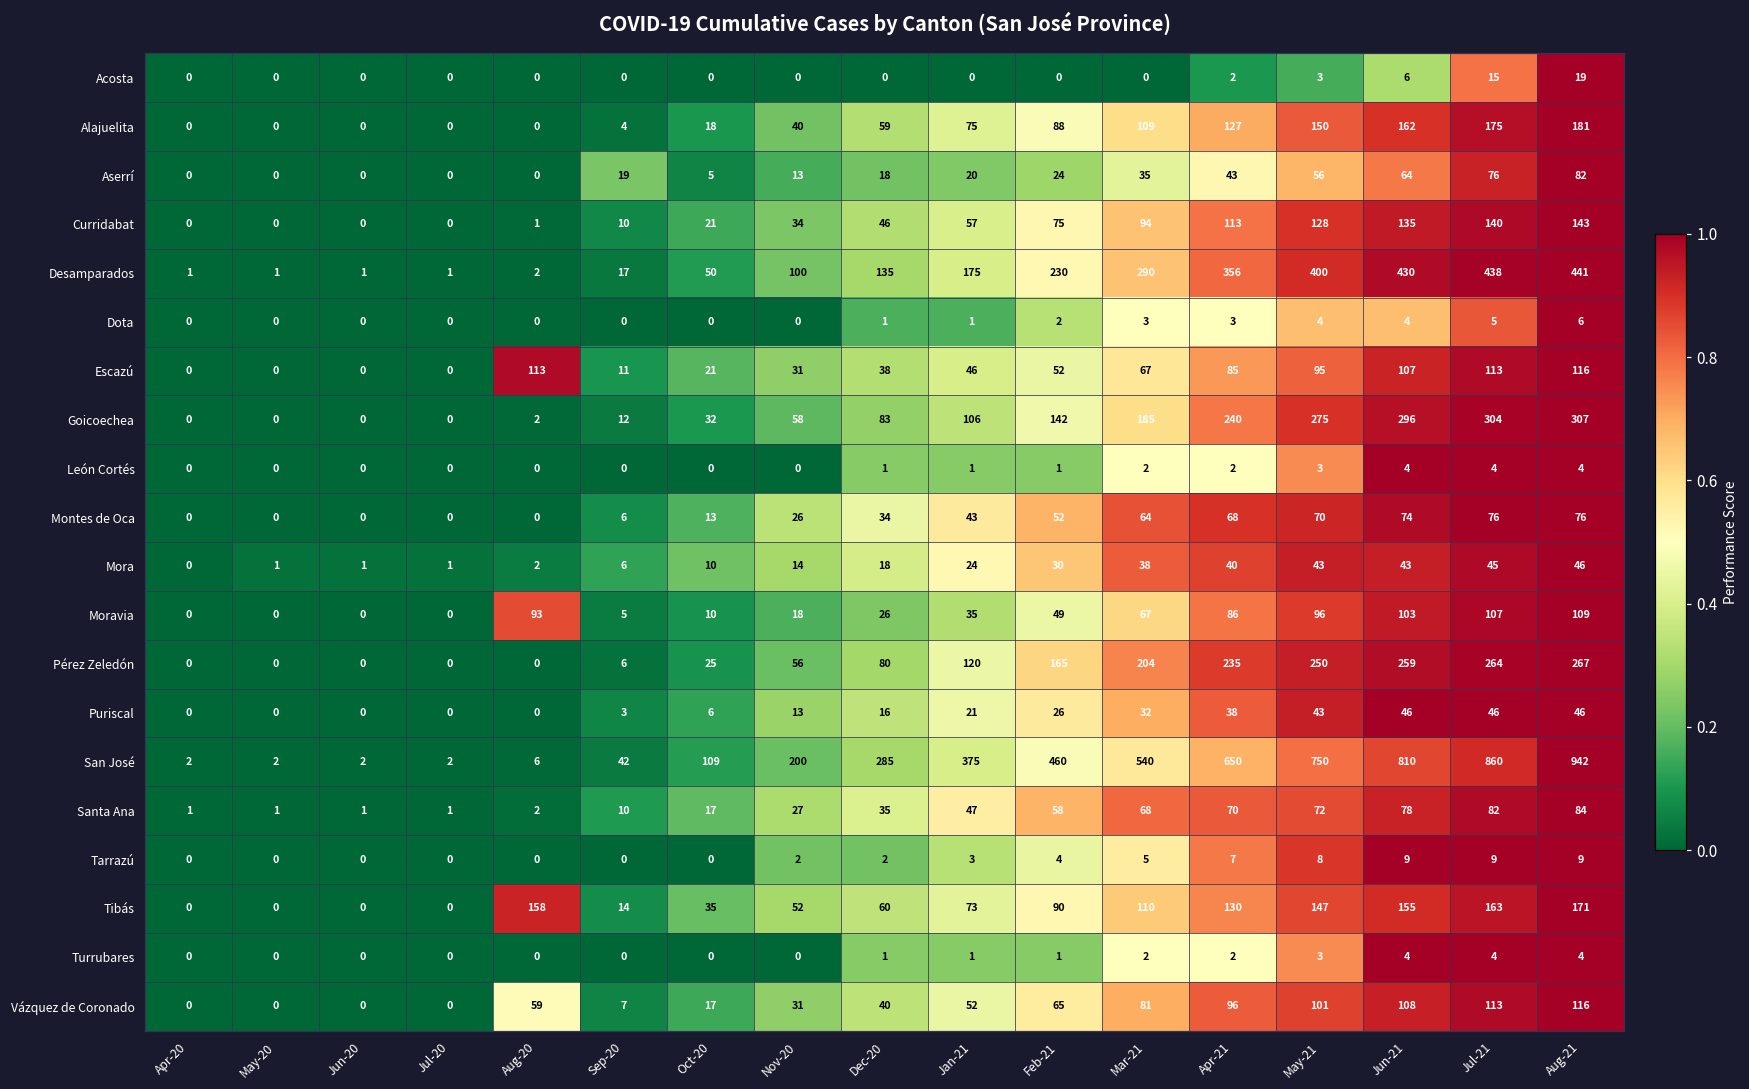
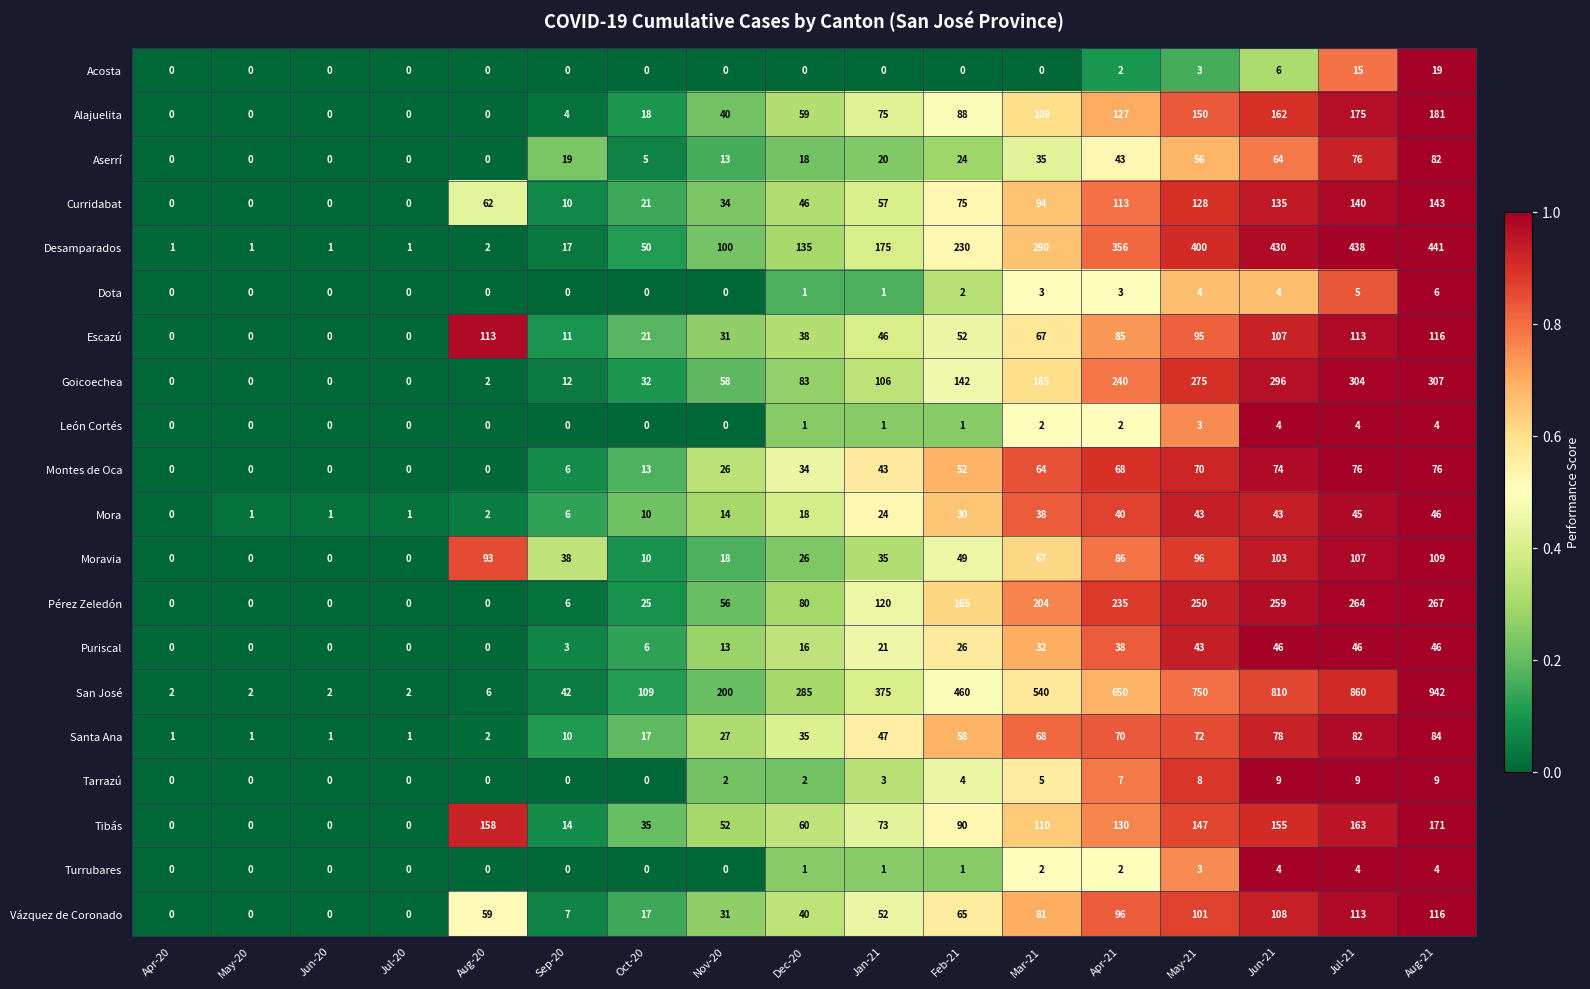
  {
    "Curridabat": {
      "Apr-20": 0,
      "May-20": 0,
      "Jun-20": 0,
      "Jul-20": 0,
-     "Aug-20": 1,
+     "Aug-20": 62,
      "Sep-20": 10,
      "Oct-20": 21,
      "Nov-20": 34,
      "Dec-20": 46,
      "Jan-21": 57,
      "Feb-21": 75,
      "Mar-21": 94,
      "Apr-21": 113,
      "May-21": 128,
      "Jun-21": 135,
      "Jul-21": 140,
      "Aug-21": 143
    },
    "Moravia": {
      "Apr-20": 0,
      "May-20": 0,
      "Jun-20": 0,
      "Jul-20": 0,
      "Aug-20": 93,
-     "Sep-20": 5,
+     "Sep-20": 38,
      "Oct-20": 10,
      "Nov-20": 18,
      "Dec-20": 26,
      "Jan-21": 35,
      "Feb-21": 49,
      "Mar-21": 67,
      "Apr-21": 86,
      "May-21": 96,
      "Jun-21": 103,
      "Jul-21": 107,
      "Aug-21": 109
    }
  }
